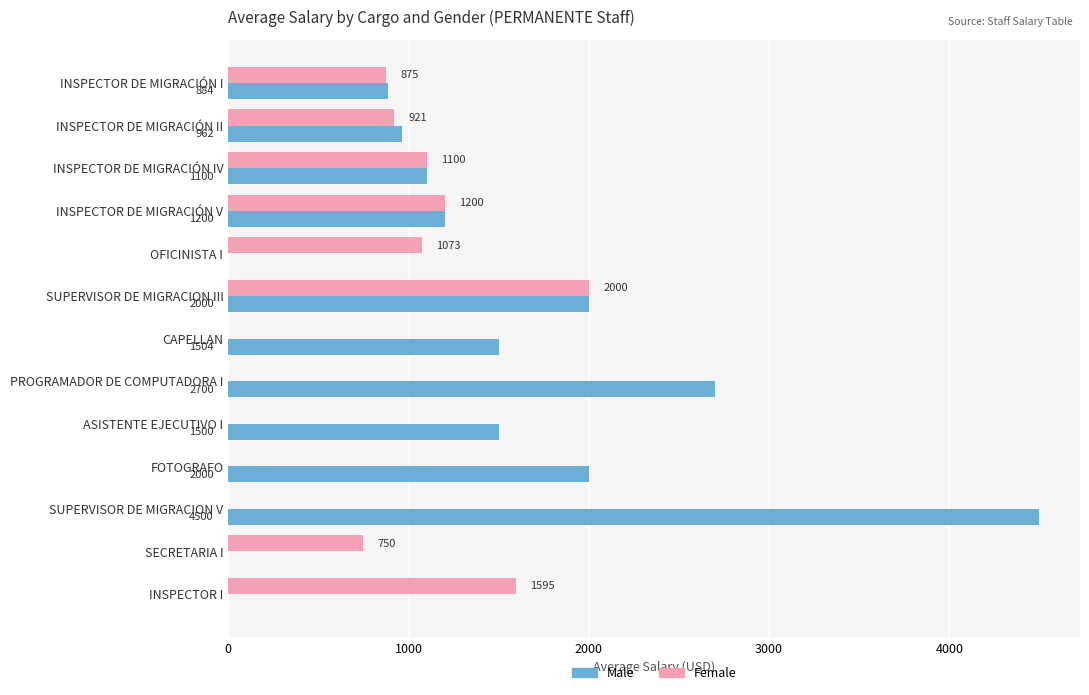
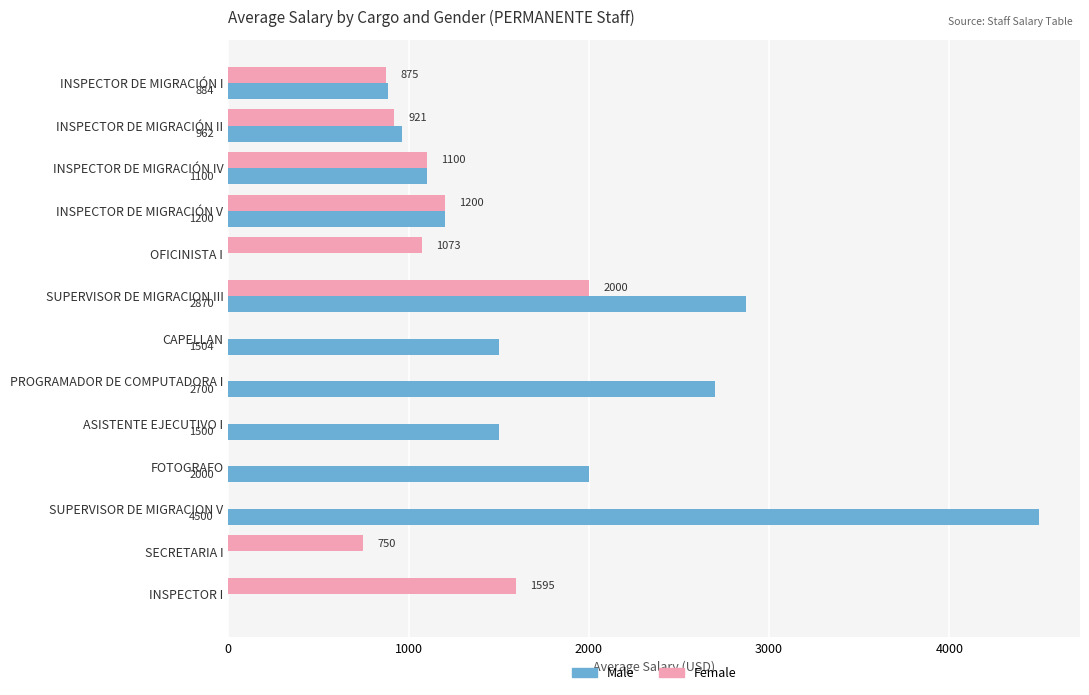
  {
    "Male": {
-     "SUPERVISOR DE MIGRACION III": 2000
+     "SUPERVISOR DE MIGRACION III": 2870
    },
    "Female": {
      "INSPECTOR DE MIGRACIÓN I": 875,
      "INSPECTOR DE MIGRACIÓN II": 921,
      "INSPECTOR DE MIGRACIÓN IV": 1100,
      "INSPECTOR DE MIGRACIÓN V": 1200,
      "OFICINISTA I": 1073,
      "SUPERVISOR DE MIGRACION III": 2000,
      "SECRETARIA I": 750,
      "INSPECTOR I": 1595
    }
  }
